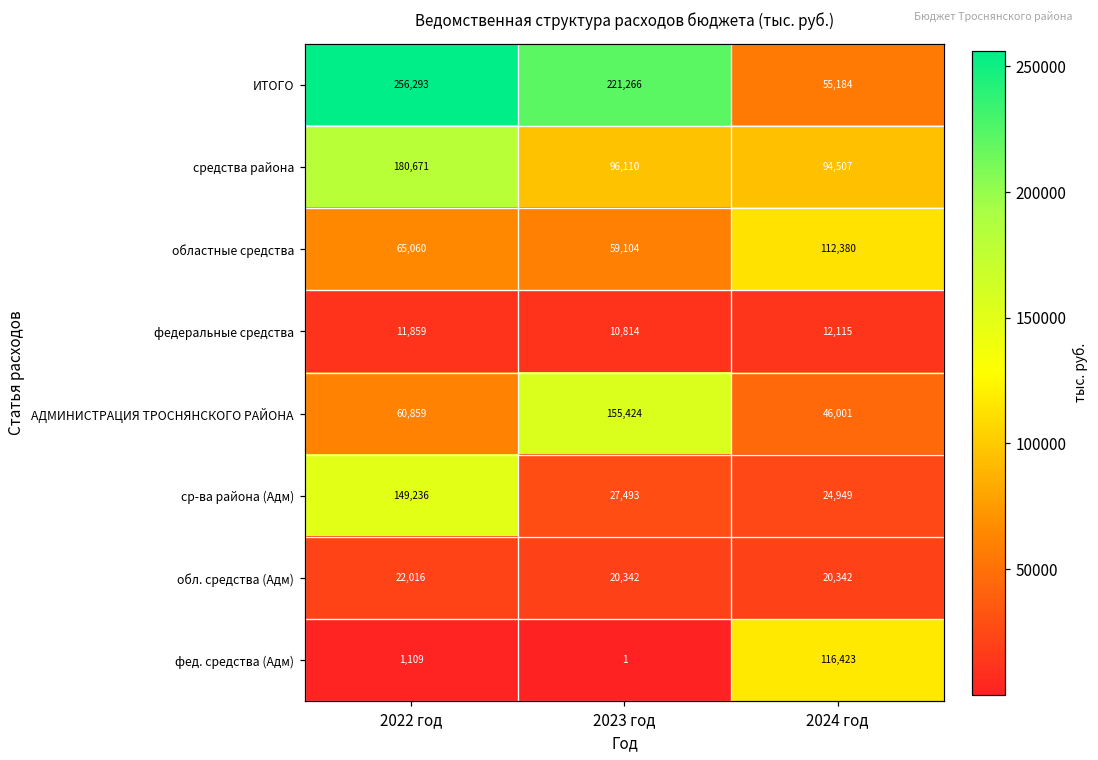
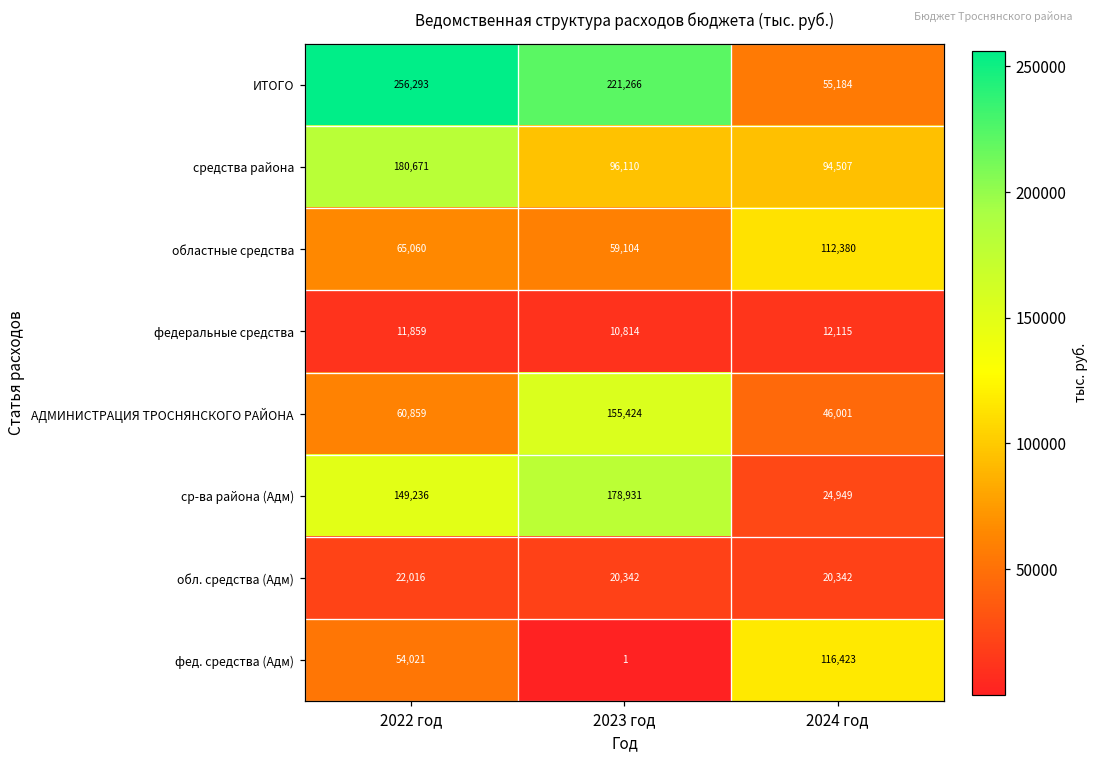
  {
    "ИТОГО": {
      "2022 год": "256,293",
      "2023 год": "221,266",
      "2024 год": "55,184"
    },
    "средства района": {
      "2022 год": "180,671",
      "2023 год": "96,110",
      "2024 год": "94,507"
    },
    "областные средства": {
      "2022 год": "65,060",
      "2023 год": "59,104",
      "2024 год": "112,380"
    },
    "федеральные средства": {
      "2022 год": "11,859",
      "2023 год": "10,814",
      "2024 год": "12,115"
    },
    "АДМИНИСТРАЦИЯ ТРОСНЯНСКОГО РАЙОНА": {
      "2022 год": "60,859",
      "2023 год": "155,424",
      "2024 год": "46,001"
    },
    "ср-ва района (Адм)": {
      "2022 год": "149,236",
-     "2023 год": "27,493",
+     "2023 год": "178,931",
      "2024 год": "24,949"
    },
    "обл. средства (Адм)": {
      "2022 год": "22,016",
      "2023 год": "20,342",
      "2024 год": "20,342"
    },
    "фед. средства (Адм)": {
-     "2022 год": "1,109",
+     "2022 год": "54,021",
      "2023 год": "1",
      "2024 год": "116,423"
    }
  }
